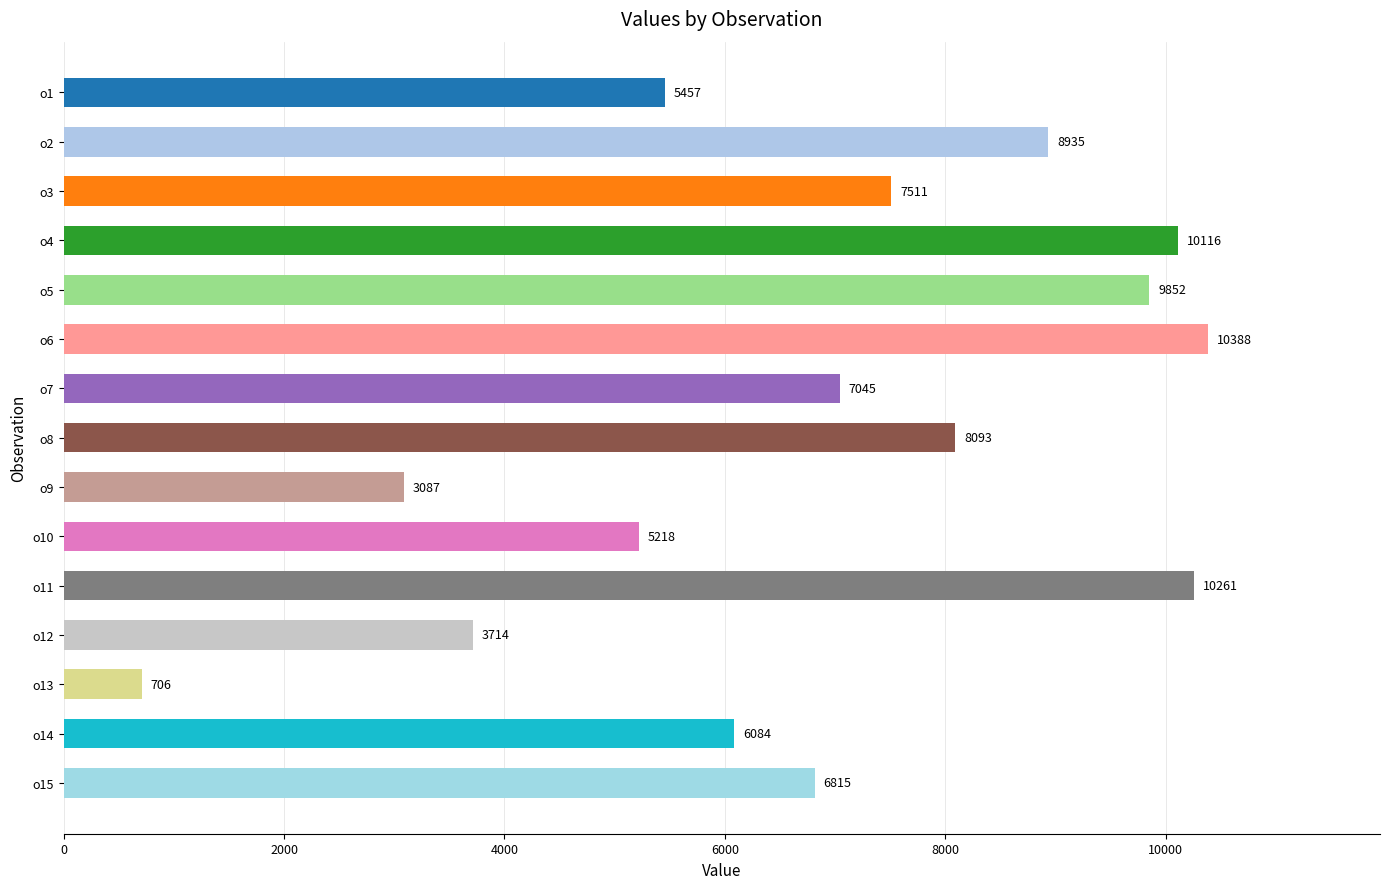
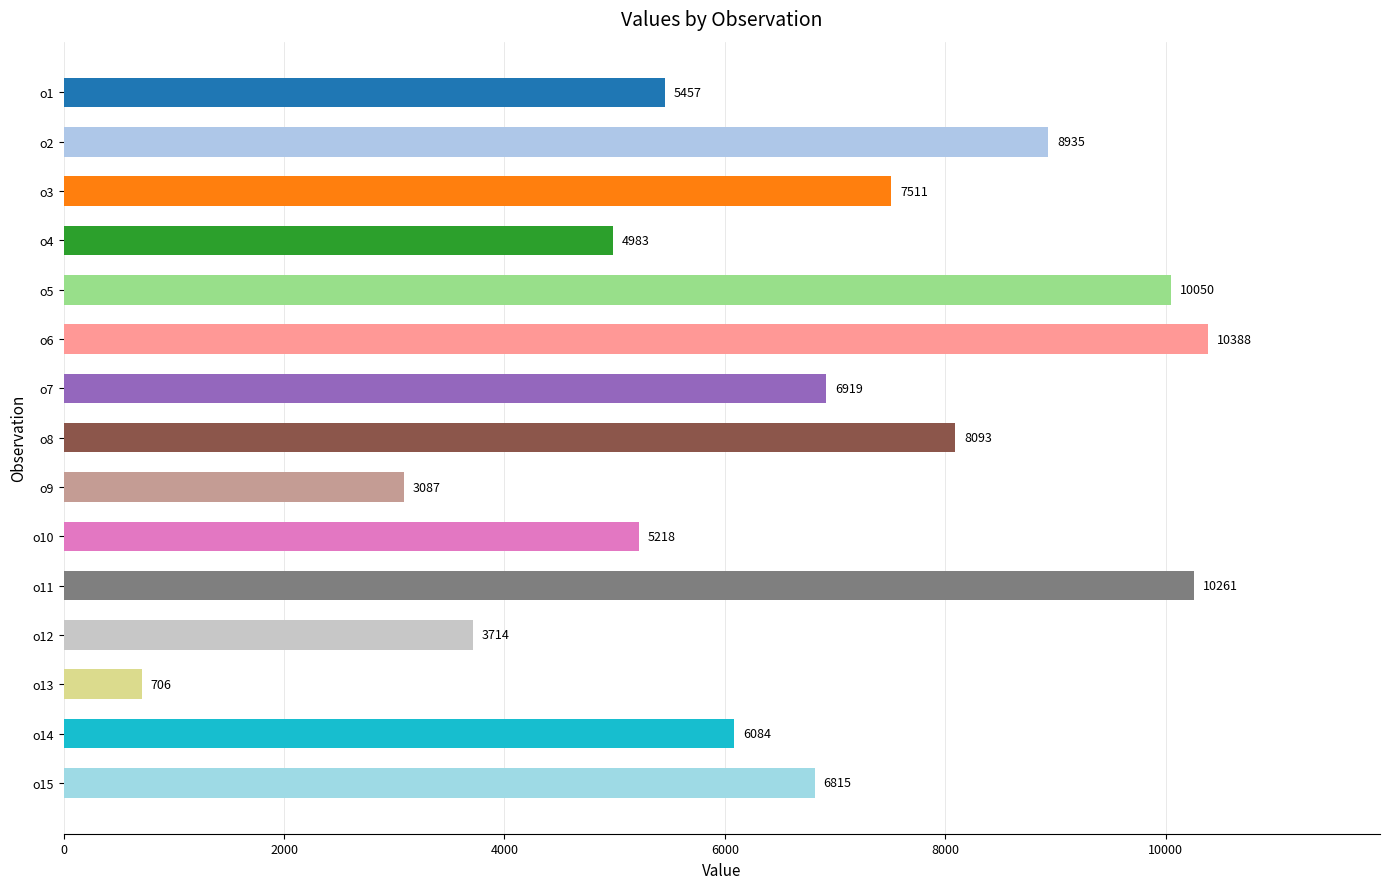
  {
    "o1": 5457,
    "o2": 8935,
    "o3": 7511,
-   "o4": 10116,
-   "o5": 9852,
+   "o4": 4983,
+   "o5": 10050,
    "o6": 10388,
-   "o7": 7045,
+   "o7": 6919,
    "o8": 8093,
    "o9": 3087,
    "o10": 5218,
    "o11": 10261,
    "o12": 3714,
    "o13": 706,
    "o14": 6084,
    "o15": 6815
  }
